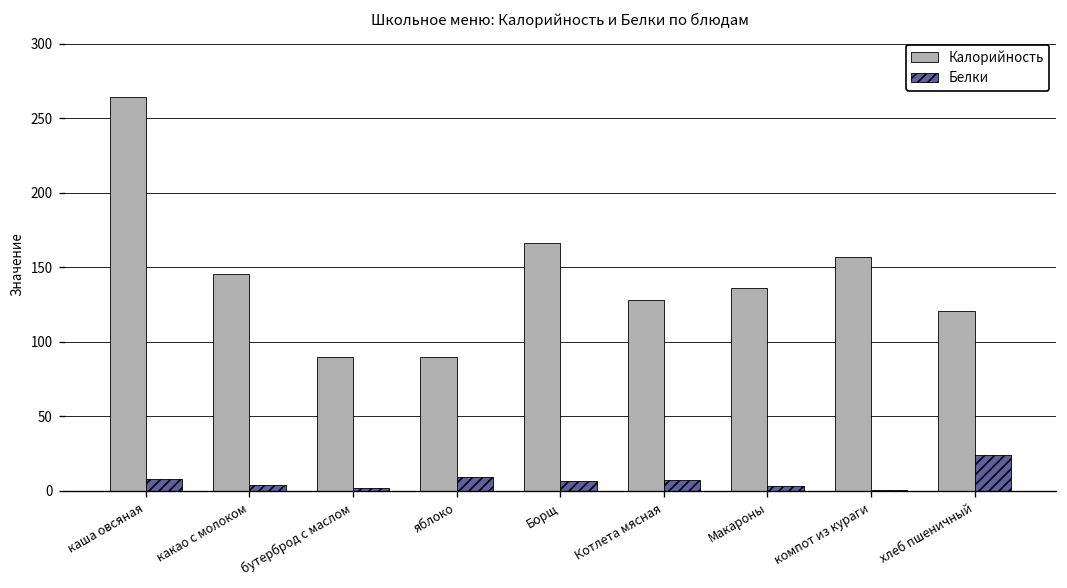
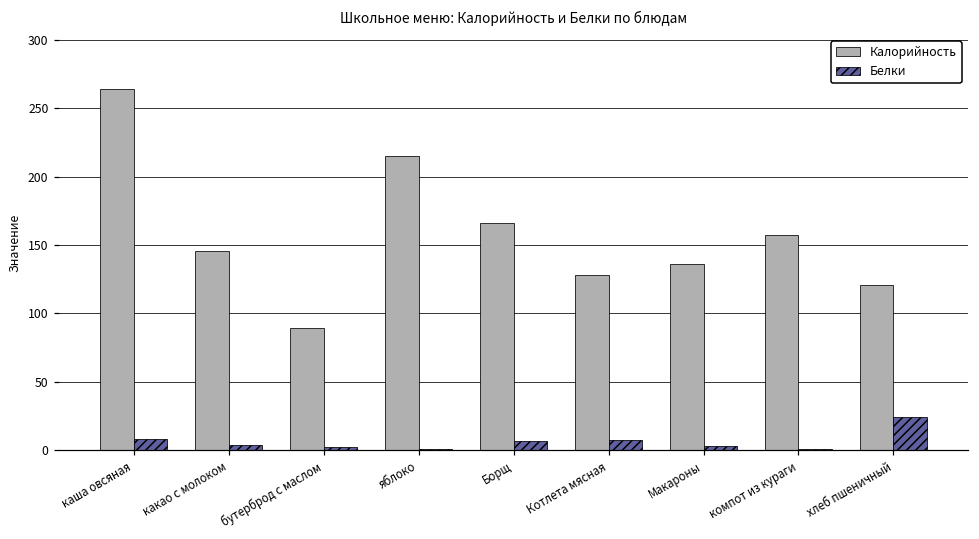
  {
    "Калорийность": {
      "каша овсяная": 264,
      "какао с молоком": 145,
      "бутерброд с маслом": 89,
-     "яблоко": 90,
+     "яблоко": 215,
      "Борщ": 166,
      "Котлета мясная": 128,
      "Макароны": 136,
      "компот из кураги": 157,
      "хлеб пшеничный": 121
    },
    "Белки": {
      "каша овсяная": 8,
      "какао с молоком": 4,
      "бутерброд с маслом": 2,
-     "яблоко": 9,
+     "яблоко": 1,
      "Борщ": 7,
      "Котлета мясная": 7,
      "Макароны": 3,
      "хлеб пшеничный": 24
    }
  }
